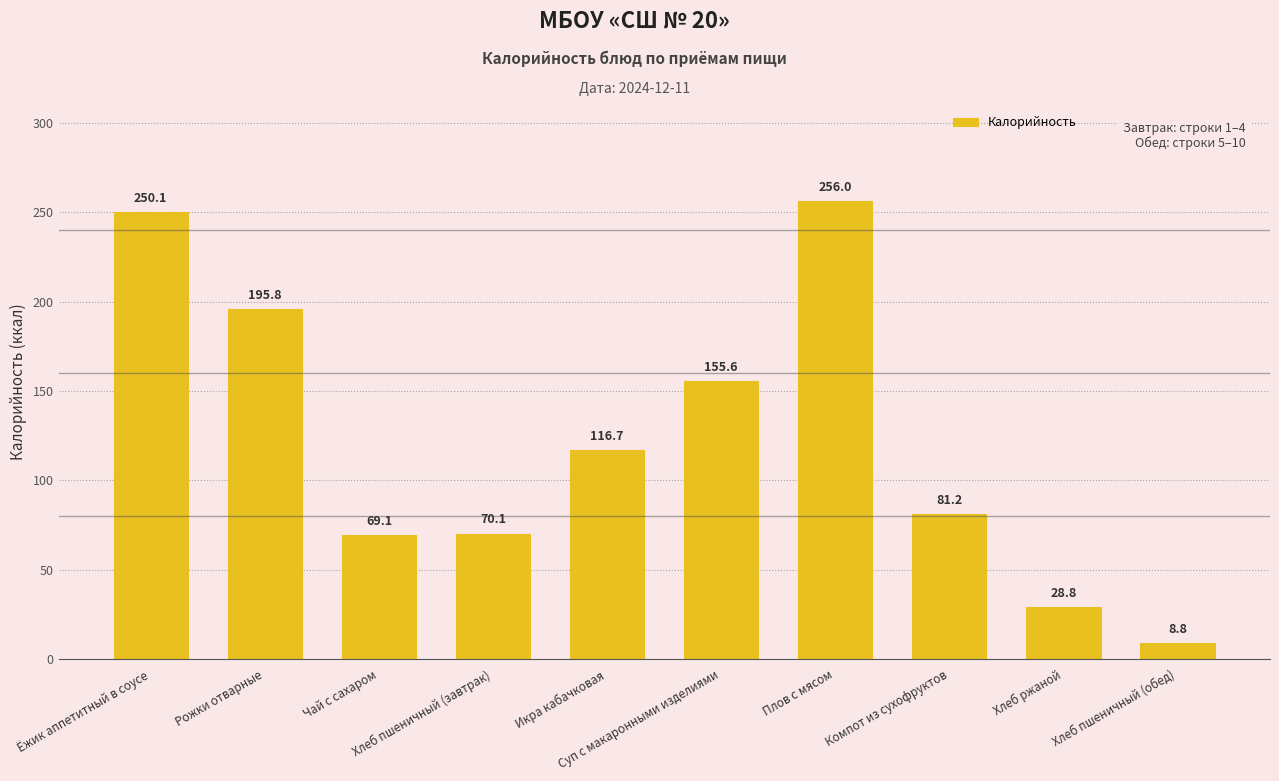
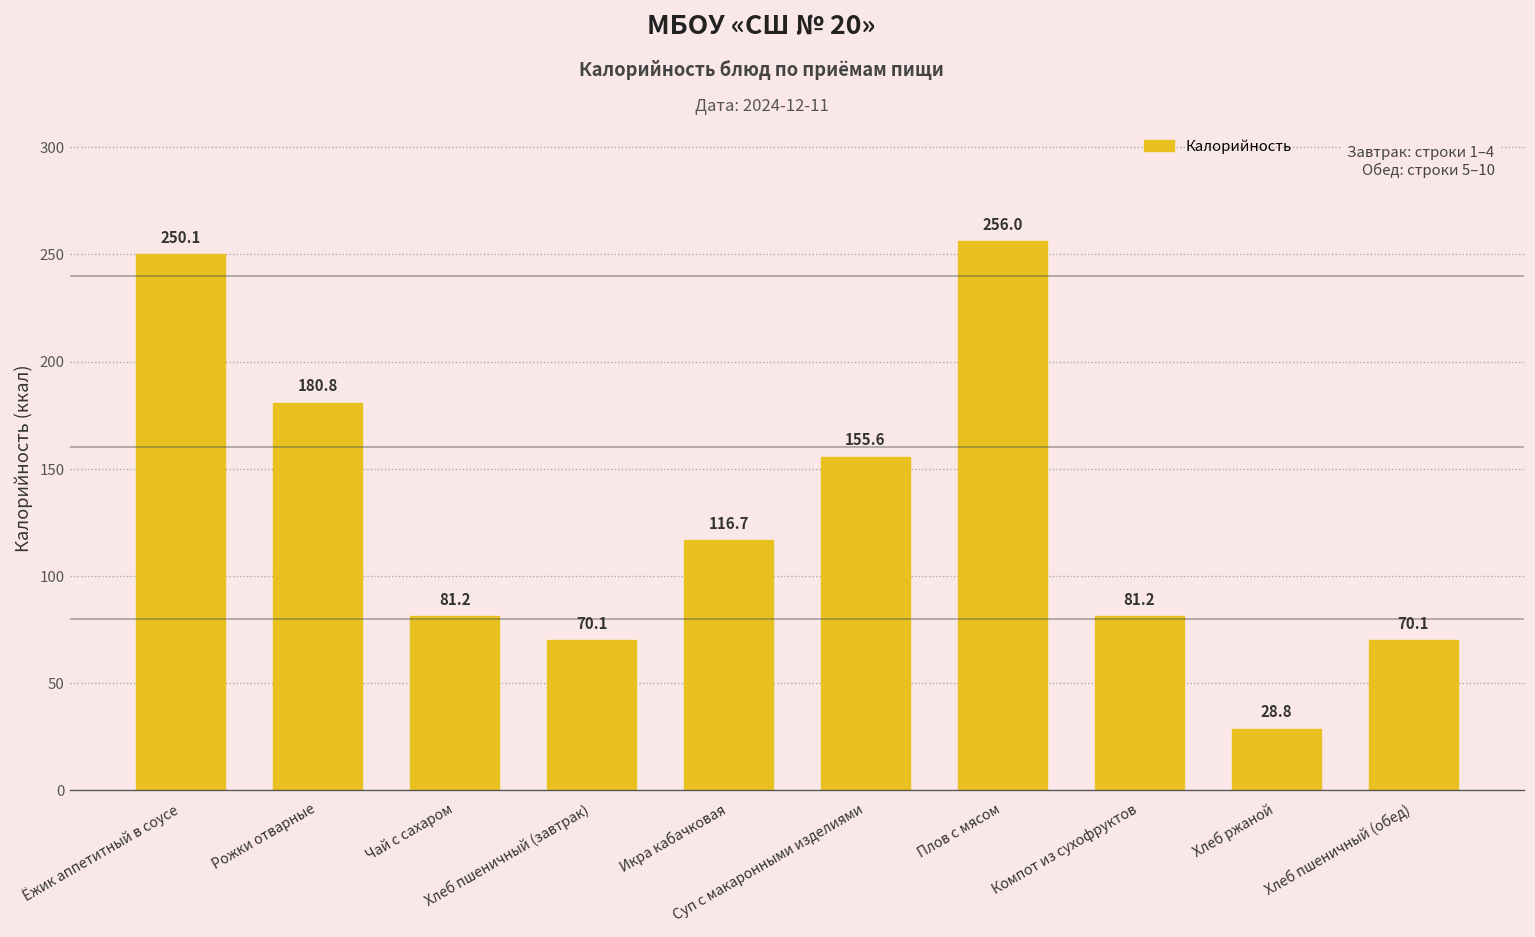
  {
    "Ёжик аппетитный в соусе": 250.1,
-   "Рожки отварные": 195.8,
-   "Чай с сахаром": 69.1,
+   "Рожки отварные": 180.8,
+   "Чай с сахаром": 81.2,
    "Хлеб пшеничный (завтрак)": 70.1,
    "Икра кабачковая": 116.7,
    "Суп с макаронными изделиями": 155.6,
    "Плов с мясом": 256.0,
    "Компот из сухофруктов": 81.2,
    "Хлеб ржаной": 28.8,
-   "Хлеб пшеничный (обед)": 8.8
+   "Хлеб пшеничный (обед)": 70.1
  }
